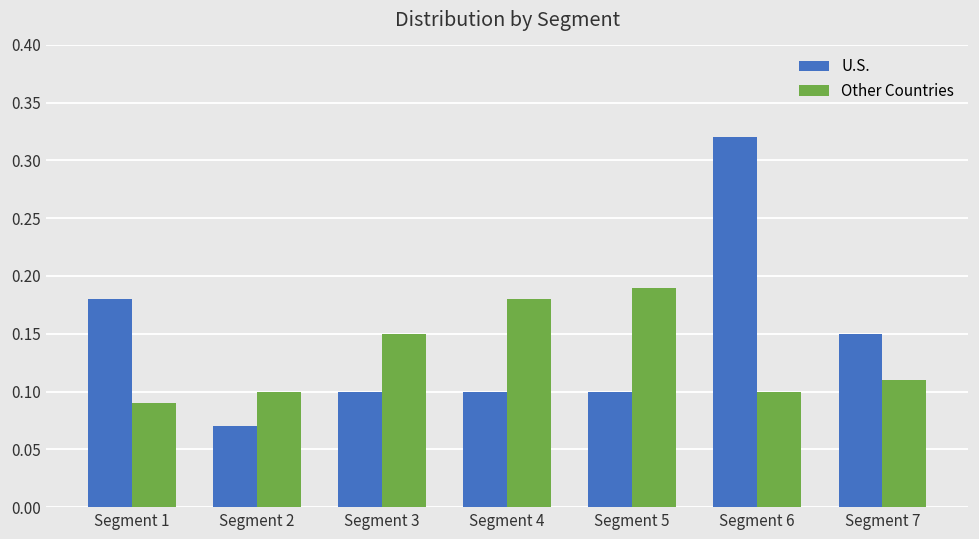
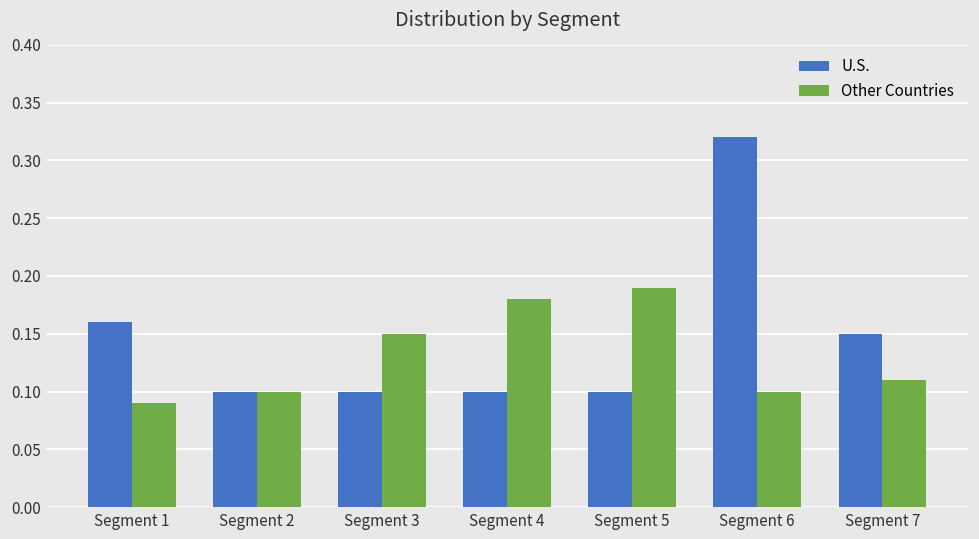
  {
    "U.S.": {
-     "Segment 1": 0.18,
-     "Segment 2": 0.07,
+     "Segment 1": 0.16,
+     "Segment 2": 0.10,
      "Segment 3": 0.10,
      "Segment 4": 0.10,
      "Segment 5": 0.10,
      "Segment 6": 0.32,
      "Segment 7": 0.15
    },
    "Other Countries": {
      "Segment 1": 0.09,
      "Segment 2": 0.10,
      "Segment 3": 0.15,
      "Segment 4": 0.18,
      "Segment 5": 0.19,
      "Segment 6": 0.10,
      "Segment 7": 0.11
    }
  }
